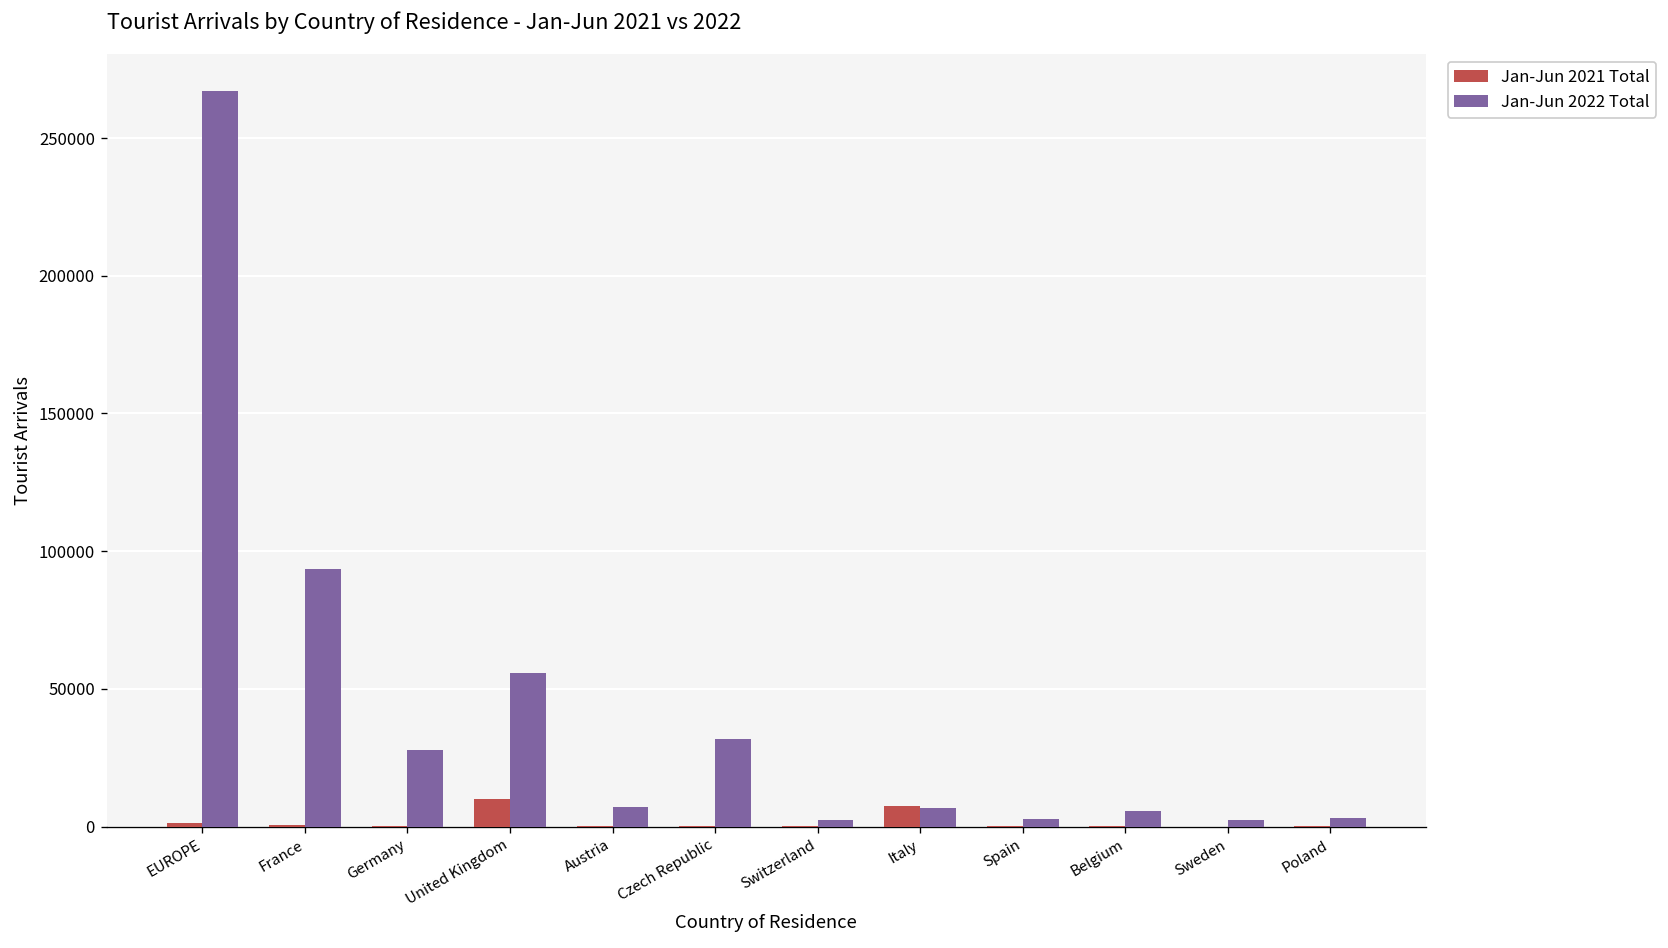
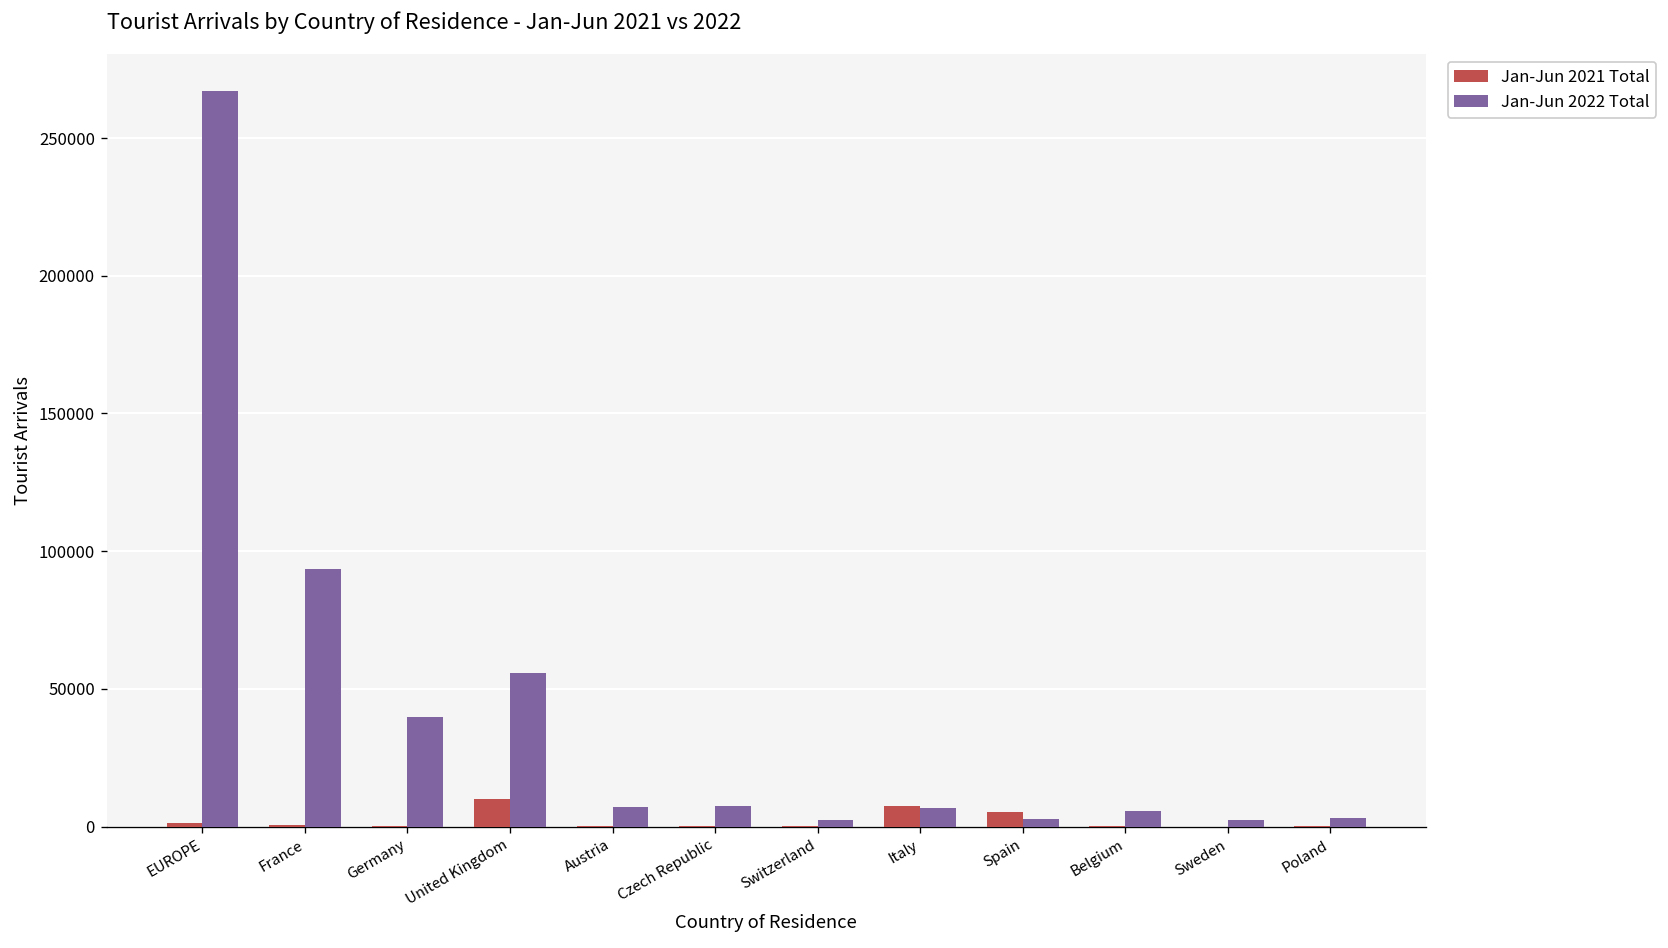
  {
    "Jan-Jun 2021 Total": {
      "EUROPE": 1000,
      "United Kingdom": 10000,
      "Italy": 8000,
-     "Spain": 0
+     "Spain": 5000
    },
    "Jan-Jun 2022 Total": {
      "EUROPE": 267000,
      "France": 93000,
-     "Germany": 28000,
+     "Germany": 40000,
      "United Kingdom": 56000,
      "Austria": 7000,
-     "Czech Republic": 32000,
+     "Czech Republic": 7000,
      "Switzerland": 2000,
      "Italy": 7000,
      "Spain": 3000,
      "Belgium": 6000,
      "Sweden": 2000,
      "Poland": 3000
    }
  }
